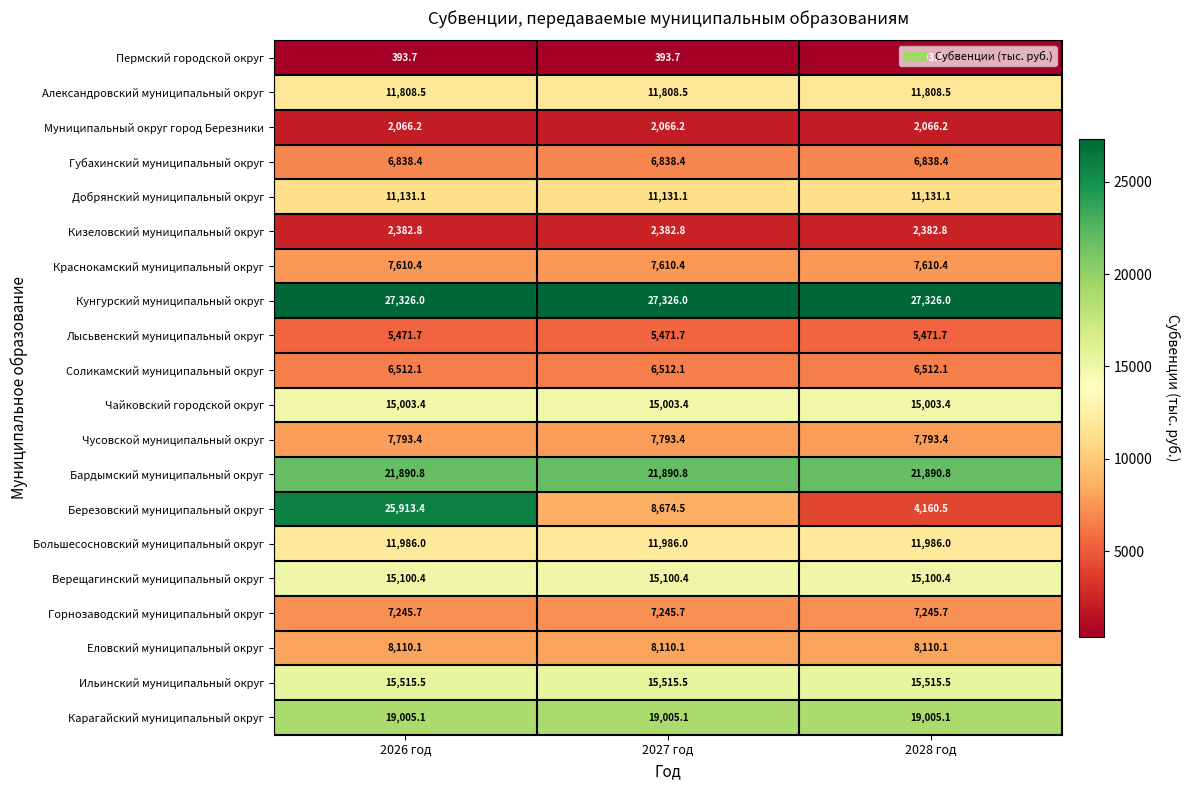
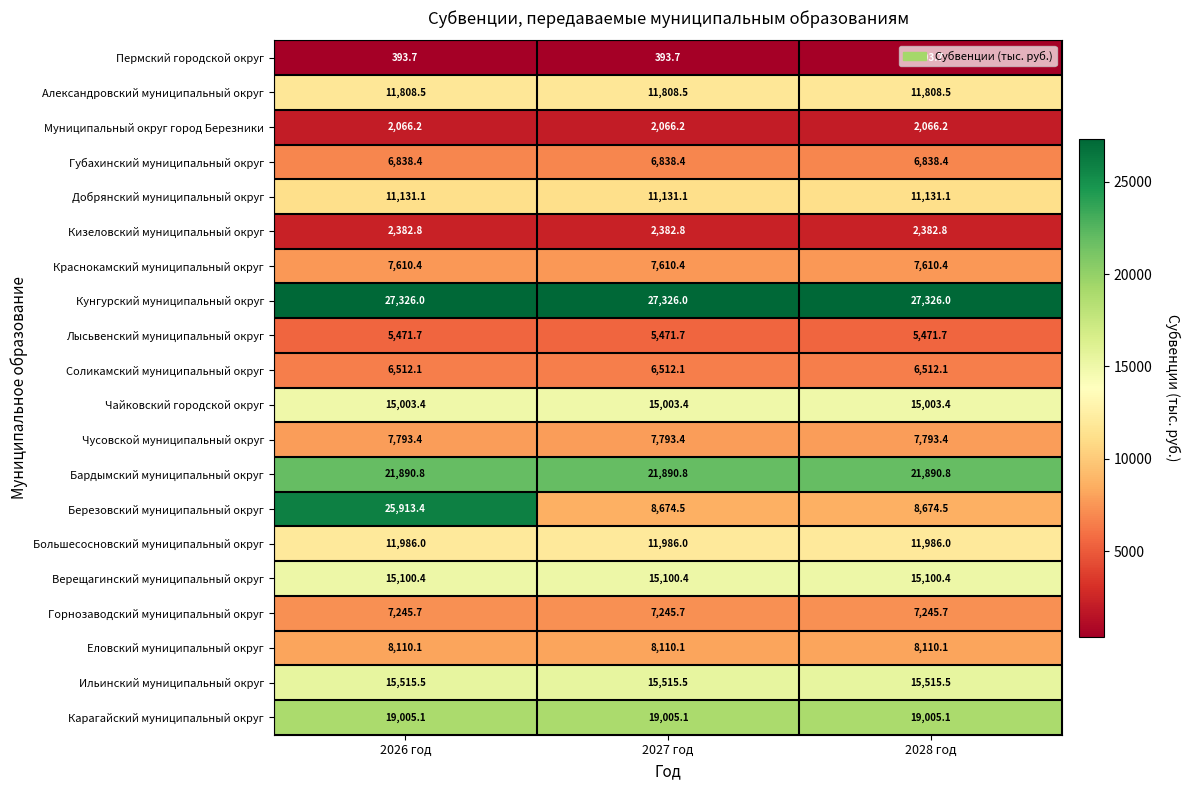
  {
    "Пермский городской округ": {
      "2026 год": "393.7",
      "2027 год": "393.7"
    },
    "Александровский муниципальный округ": {
      "2026 год": "11,808.5",
      "2027 год": "11,808.5",
      "2028 год": "11,808.5"
    },
    "Муниципальный округ город Березники": {
      "2026 год": "2,066.2",
      "2027 год": "2,066.2",
      "2028 год": "2,066.2"
    },
    "Губахинский муниципальный округ": {
      "2026 год": "6,838.4",
      "2027 год": "6,838.4",
      "2028 год": "6,838.4"
    },
    "Добрянский муниципальный округ": {
      "2026 год": "11,131.1",
      "2027 год": "11,131.1",
      "2028 год": "11,131.1"
    },
    "Кизеловский муниципальный округ": {
      "2026 год": "2,382.8",
      "2027 год": "2,382.8",
      "2028 год": "2,382.8"
    },
    "Краснокамский муниципальный округ": {
      "2026 год": "7,610.4",
      "2027 год": "7,610.4",
      "2028 год": "7,610.4"
    },
    "Кунгурский муниципальный округ": {
      "2026 год": "27,326.0",
      "2027 год": "27,326.0",
      "2028 год": "27,326.0"
    },
    "Лысьвенский муниципальный округ": {
      "2026 год": "5,471.7",
      "2027 год": "5,471.7",
      "2028 год": "5,471.7"
    },
    "Соликамский муниципальный округ": {
      "2026 год": "6,512.1",
      "2027 год": "6,512.1",
      "2028 год": "6,512.1"
    },
    "Чайковский городской округ": {
      "2026 год": "15,003.4",
      "2027 год": "15,003.4",
      "2028 год": "15,003.4"
    },
    "Чусовской муниципальный округ": {
      "2026 год": "7,793.4",
      "2027 год": "7,793.4",
      "2028 год": "7,793.4"
    },
    "Бардымский муниципальный округ": {
      "2026 год": "21,890.8",
      "2027 год": "21,890.8",
      "2028 год": "21,890.8"
    },
    "Березовский муниципальный округ": {
      "2026 год": "25,913.4",
      "2027 год": "8,674.5",
-     "2028 год": "4,160.5"
+     "2028 год": "8,674.5"
    },
    "Большесосновский муниципальный округ": {
      "2026 год": "11,986.0",
      "2027 год": "11,986.0",
      "2028 год": "11,986.0"
    },
    "Верещагинский муниципальный округ": {
      "2026 год": "15,100.4",
      "2027 год": "15,100.4",
      "2028 год": "15,100.4"
    },
    "Горнозаводский муниципальный округ": {
      "2026 год": "7,245.7",
      "2027 год": "7,245.7",
      "2028 год": "7,245.7"
    },
    "Еловский муниципальный округ": {
      "2026 год": "8,110.1",
      "2027 год": "8,110.1",
      "2028 год": "8,110.1"
    },
    "Ильинский муниципальный округ": {
      "2026 год": "15,515.5",
      "2027 год": "15,515.5",
      "2028 год": "15,515.5"
    },
    "Карагайский муниципальный округ": {
      "2026 год": "19,005.1",
      "2027 год": "19,005.1",
      "2028 год": "19,005.1"
    }
  }
